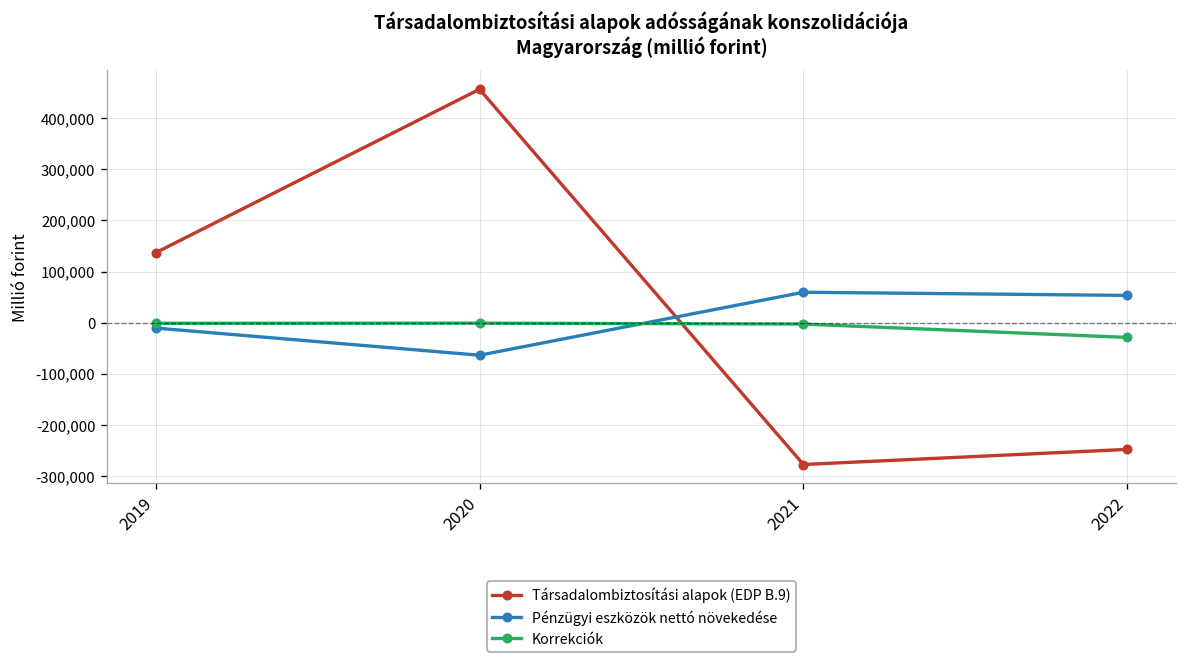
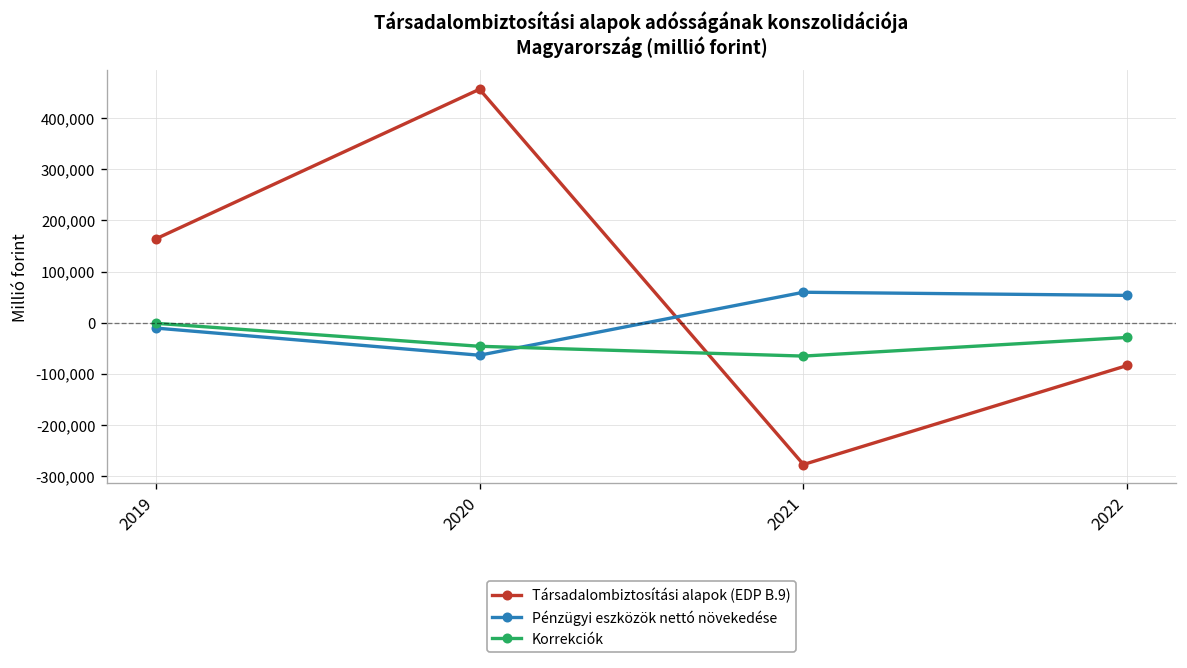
  {
    "Társadalombiztosítási alapok (EDP B.9)": {
-     "2019": "140,000",
+     "2019": "160,000",
      "2020": "460,000",
      "2021": "-280,000",
-     "2022": "-250,000"
+     "2022": "-80,000"
    },
    "Pénzügyi eszközök nettó növekedése": {
      "2019": "-10,000",
      "2020": "-60,000",
      "2021": "60,000",
      "2022": "50,000"
    },
    "Korrekciók": {
      "2019": "0",
-     "2020": "0",
-     "2021": "0",
+     "2020": "-50,000",
+     "2021": "-70,000",
      "2022": "-30,000"
    }
  }
